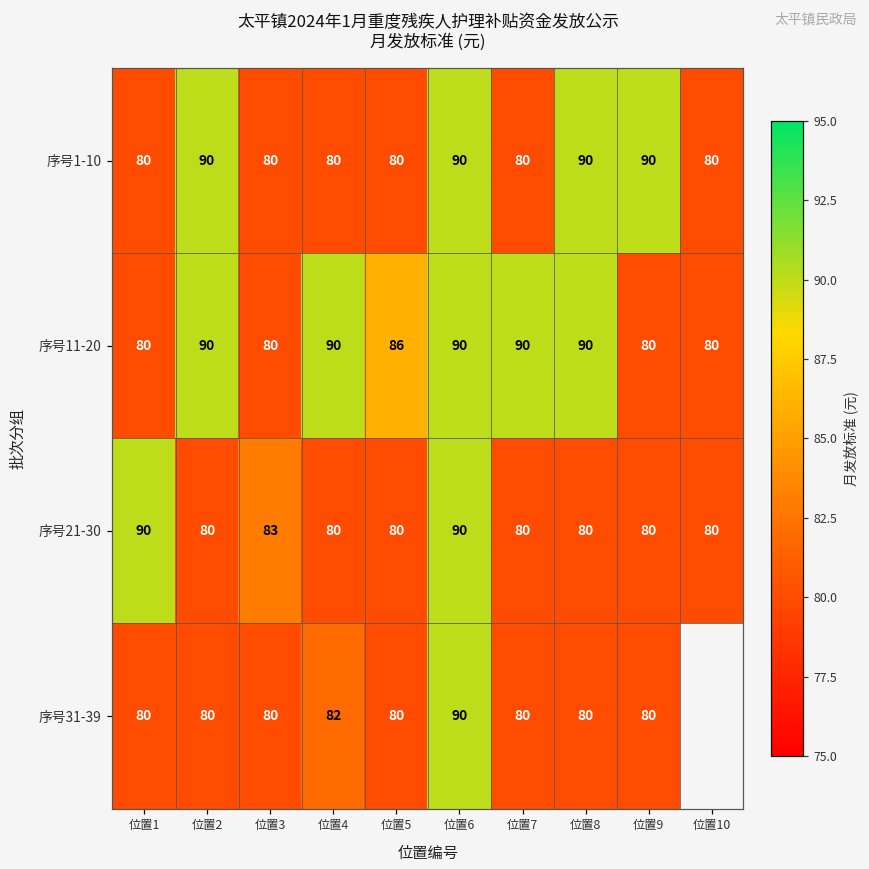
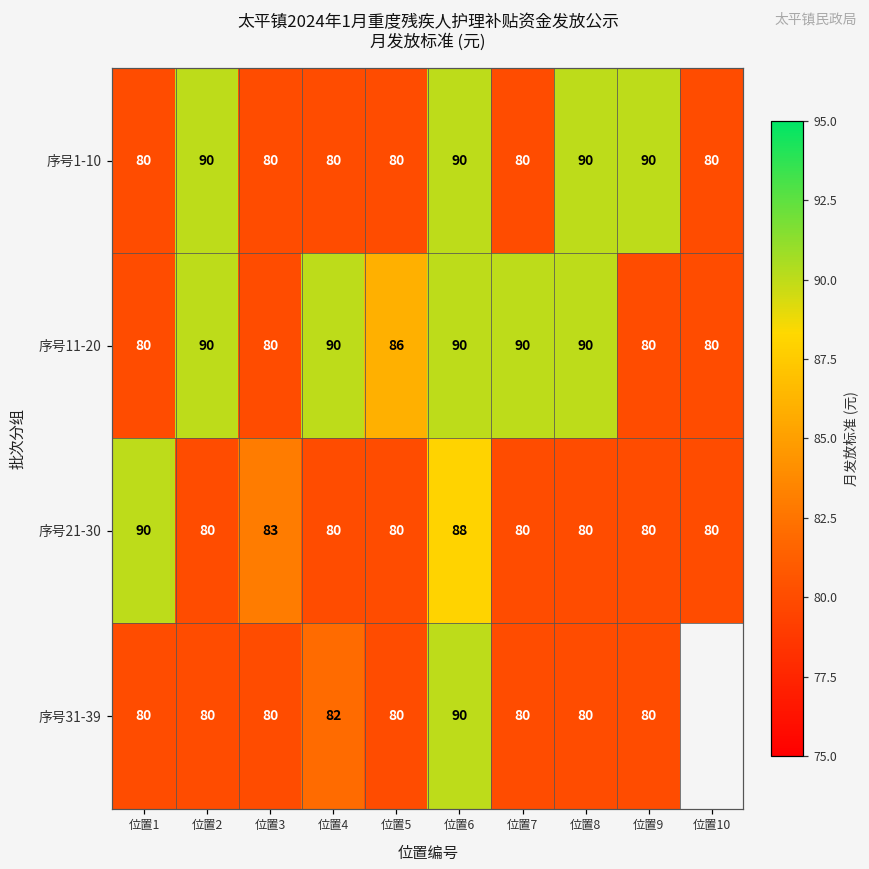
  {
    "序号1-10": {
      "位置1": 80,
      "位置2": 90,
      "位置3": 80,
      "位置4": 80,
      "位置5": 80,
      "位置6": 90,
      "位置7": 80,
      "位置8": 90,
      "位置9": 90,
      "位置10": 80
    },
    "序号11-20": {
      "位置1": 80,
      "位置2": 90,
      "位置3": 80,
      "位置4": 90,
      "位置5": 86,
      "位置6": 90,
      "位置7": 90,
      "位置8": 90,
      "位置9": 80,
      "位置10": 80
    },
    "序号21-30": {
      "位置1": 90,
      "位置2": 80,
      "位置3": 83,
      "位置4": 80,
      "位置5": 80,
-     "位置6": 90,
+     "位置6": 88,
      "位置7": 80,
      "位置8": 80,
      "位置9": 80,
      "位置10": 80
    },
    "序号31-39": {
      "位置1": 80,
      "位置2": 80,
      "位置3": 80,
      "位置4": 82,
      "位置5": 80,
      "位置6": 90,
      "位置7": 80,
      "位置8": 80,
      "位置9": 80
    }
  }
